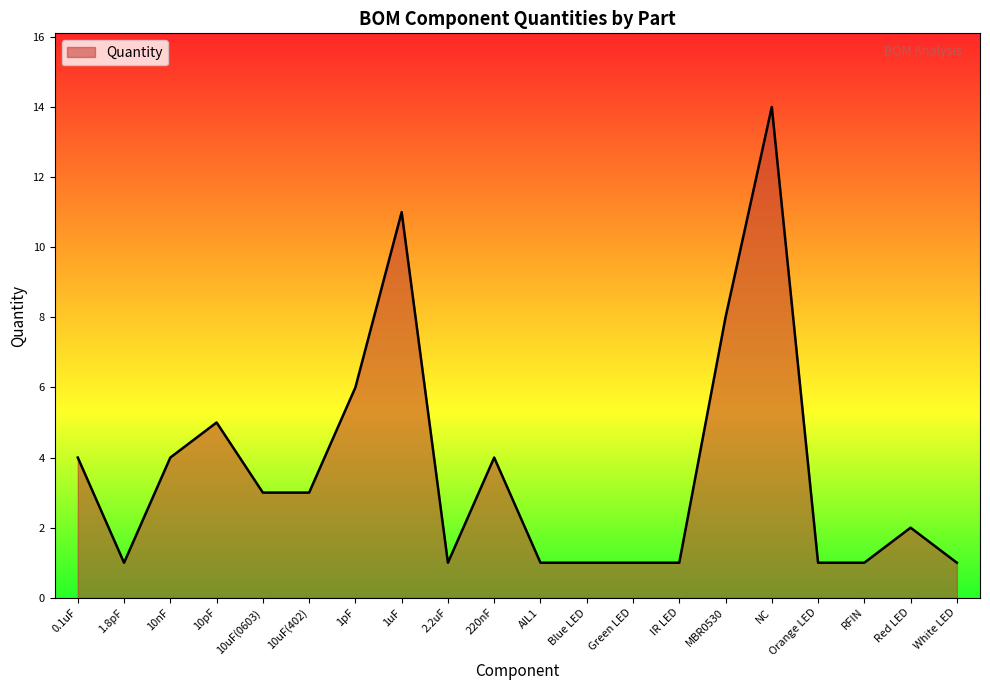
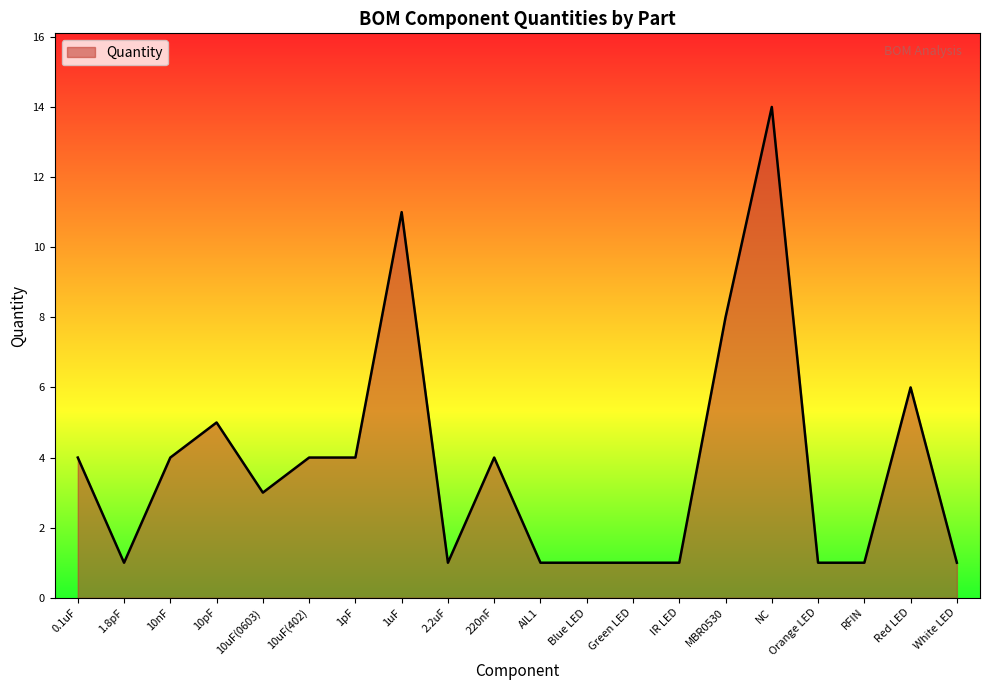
  {
    "0.1uF": 4,
    "1.8pF": 1,
    "10nF": 4,
    "10pF": 5,
    "10uF(0603)": 3,
-   "10uF(402)": 3,
-   "1pF": 6,
+   "10uF(402)": 4,
+   "1pF": 4,
    "1uF": 11,
    "2.2uF": 1,
    "220nF": 4,
    "AIL1": 1,
    "Blue LED": 1,
    "Green LED": 1,
    "IR LED": 1,
    "MBR0530": 8,
    "NC": 14,
    "Orange LED": 1,
    "RFIN": 1,
-   "Red LED": 2,
+   "Red LED": 6,
    "White LED": 1
  }
